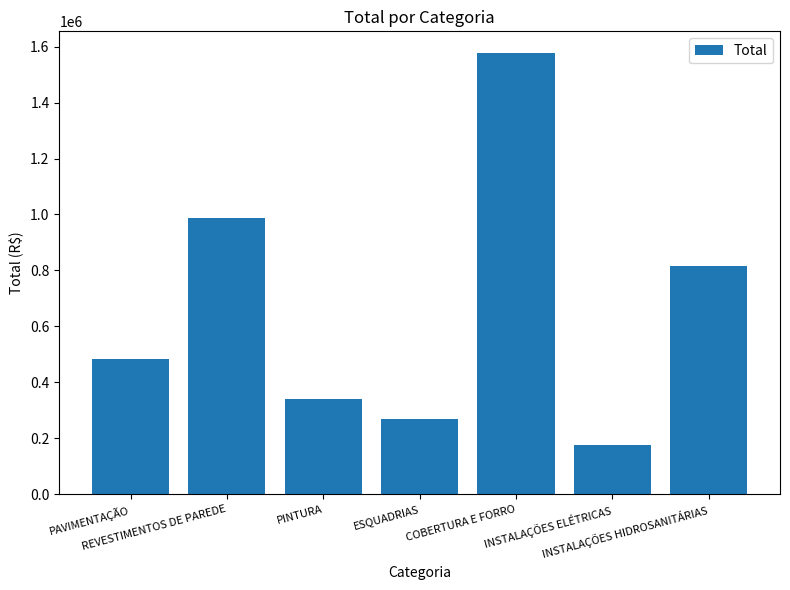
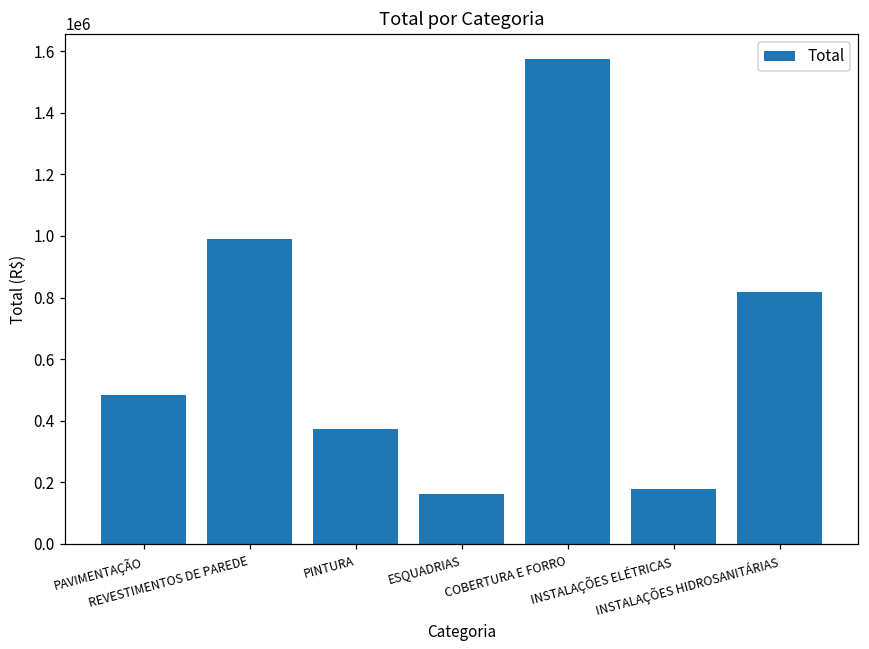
  {
    "PAVIMENTAÇÃO": 480000,
    "REVESTIMENTOS DE PAREDE": 990000,
-   "PINTURA": 340000,
-   "ESQUADRIAS": 270000,
+   "PINTURA": 370000,
+   "ESQUADRIAS": 160000,
    "COBERTURA E FORRO": 1580000,
    "INSTALAÇÕES ELÉTRICAS": 180000,
    "INSTALAÇÕES HIDROSANITÁRIAS": 820000
  }
